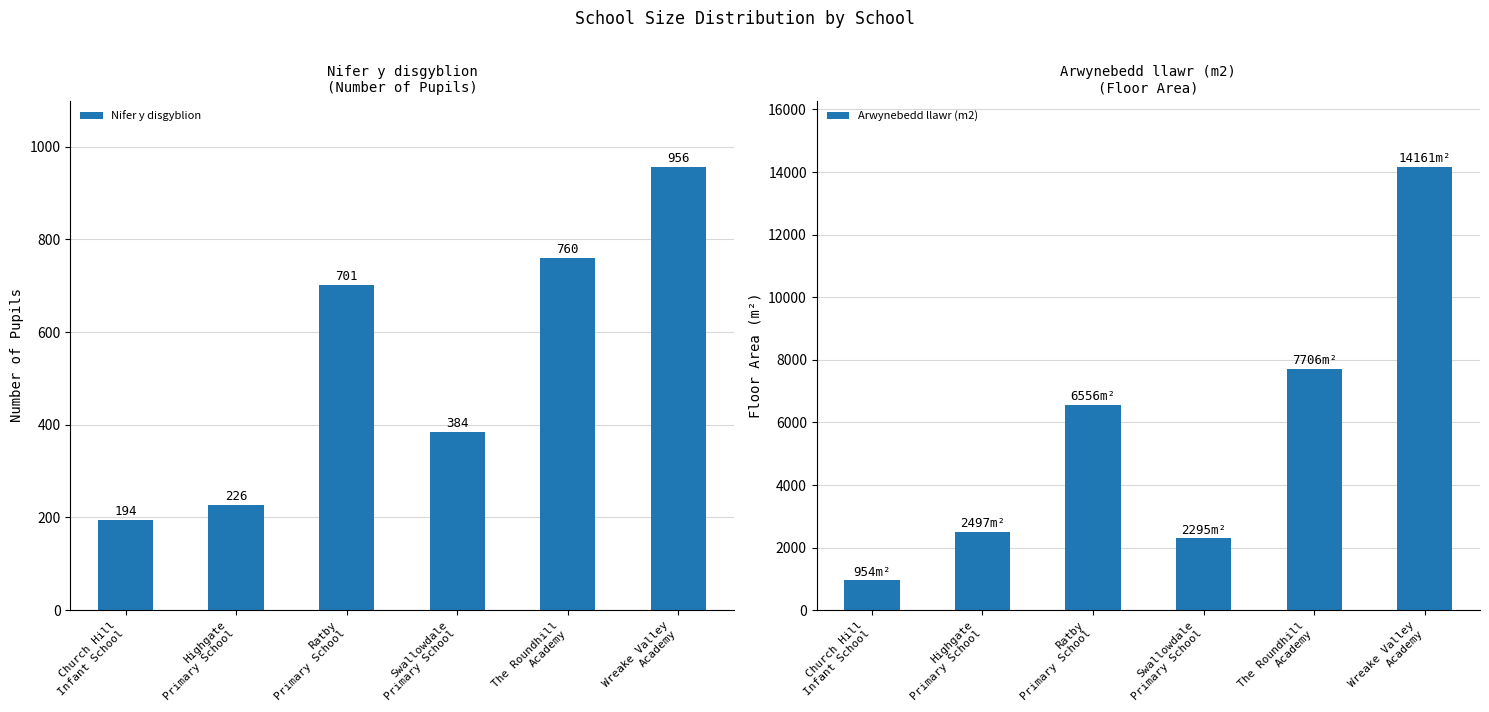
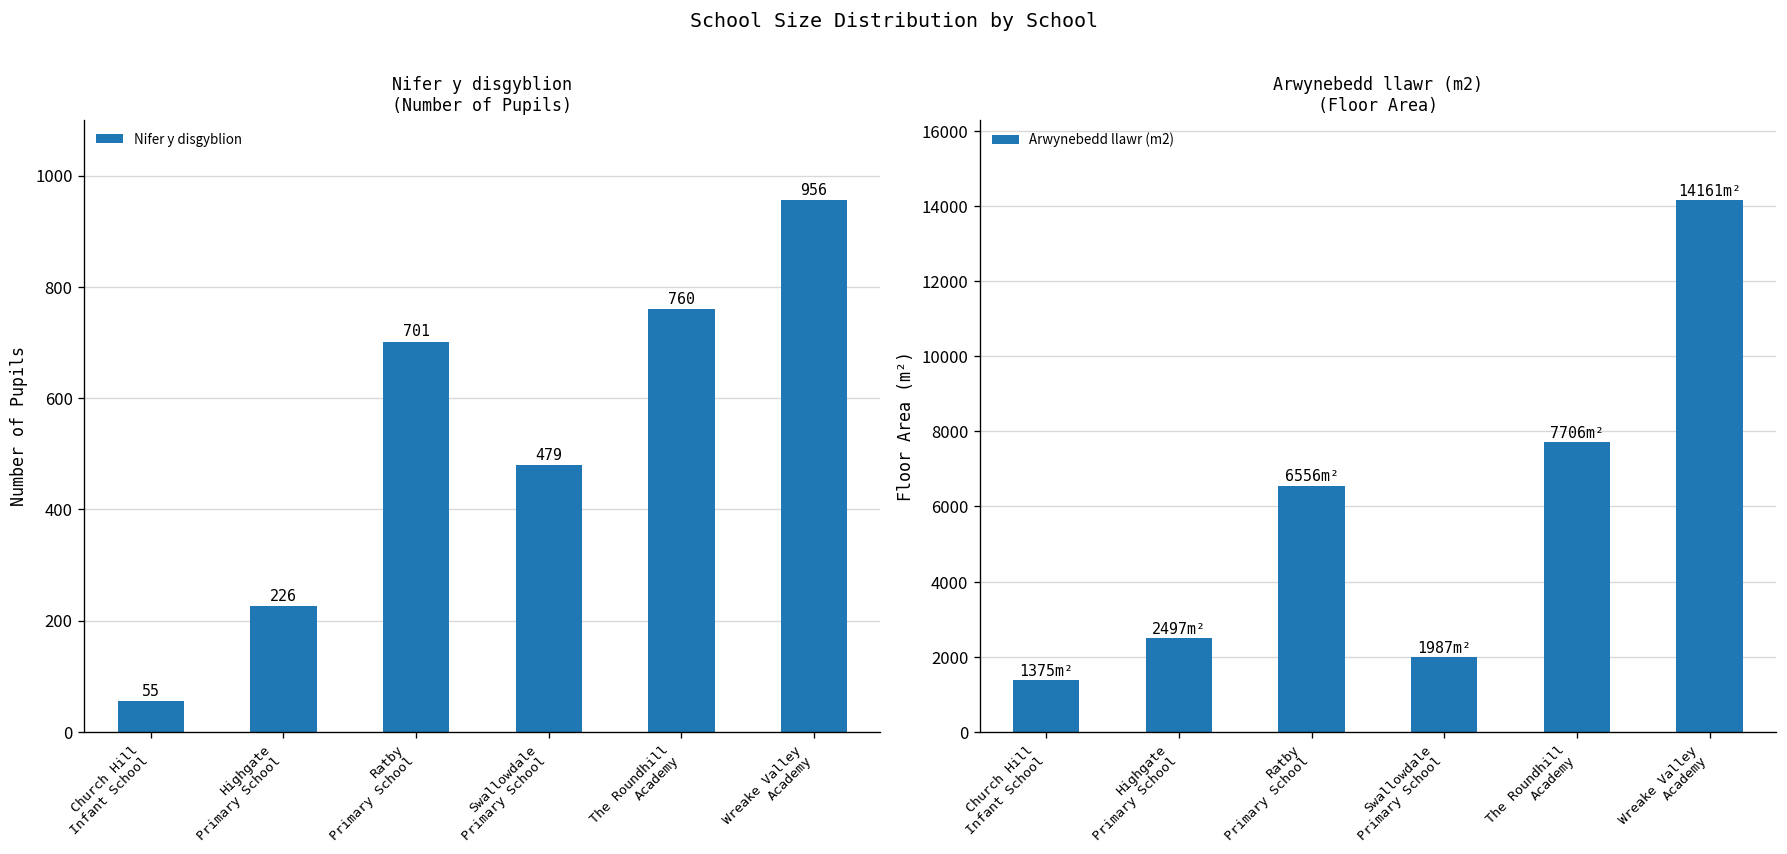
  {
    "Nifer y disgyblion (Number of Pupils)": {
-     "Church Hill Infant School": "194",
+     "Church Hill Infant School": "55",
      "Highgate Primary School": "226",
      "Ratby Primary School": "701",
-     "Swallowdale Primary School": "384",
+     "Swallowdale Primary School": "479",
      "The Roundhill Academy": "760",
      "Wreake Valley Academy": "956"
    },
    "Arwynebedd llawr (m2) (Floor Area)": {
-     "Church Hill Infant School": "954m²",
+     "Church Hill Infant School": "1375m²",
      "Highgate Primary School": "2497m²",
      "Ratby Primary School": "6556m²",
-     "Swallowdale Primary School": "2295m²",
+     "Swallowdale Primary School": "1987m²",
      "The Roundhill Academy": "7706m²",
      "Wreake Valley Academy": "14161m²"
    }
  }
